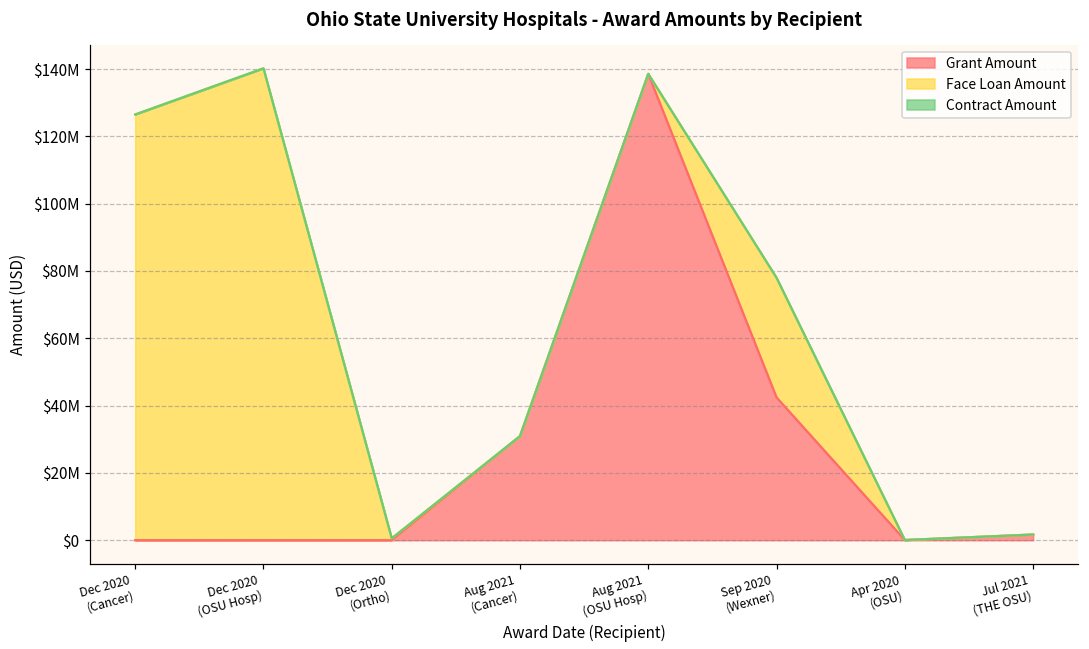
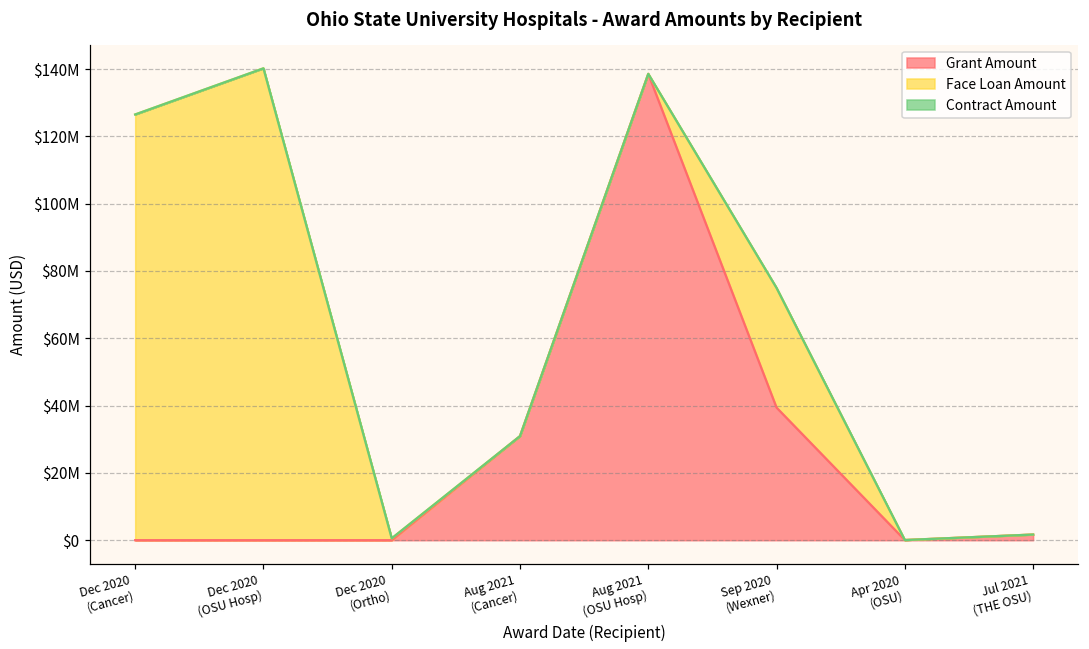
  {
    "Grant Amount": {
      "Dec 2020 (Cancer)": "$0",
      "Dec 2020 (OSU Hosp)": "$0",
-     "Sep 2020 (Wexner)": "$42000000"
+     "Sep 2020 (Wexner)": "$39000000"
    }
  }
